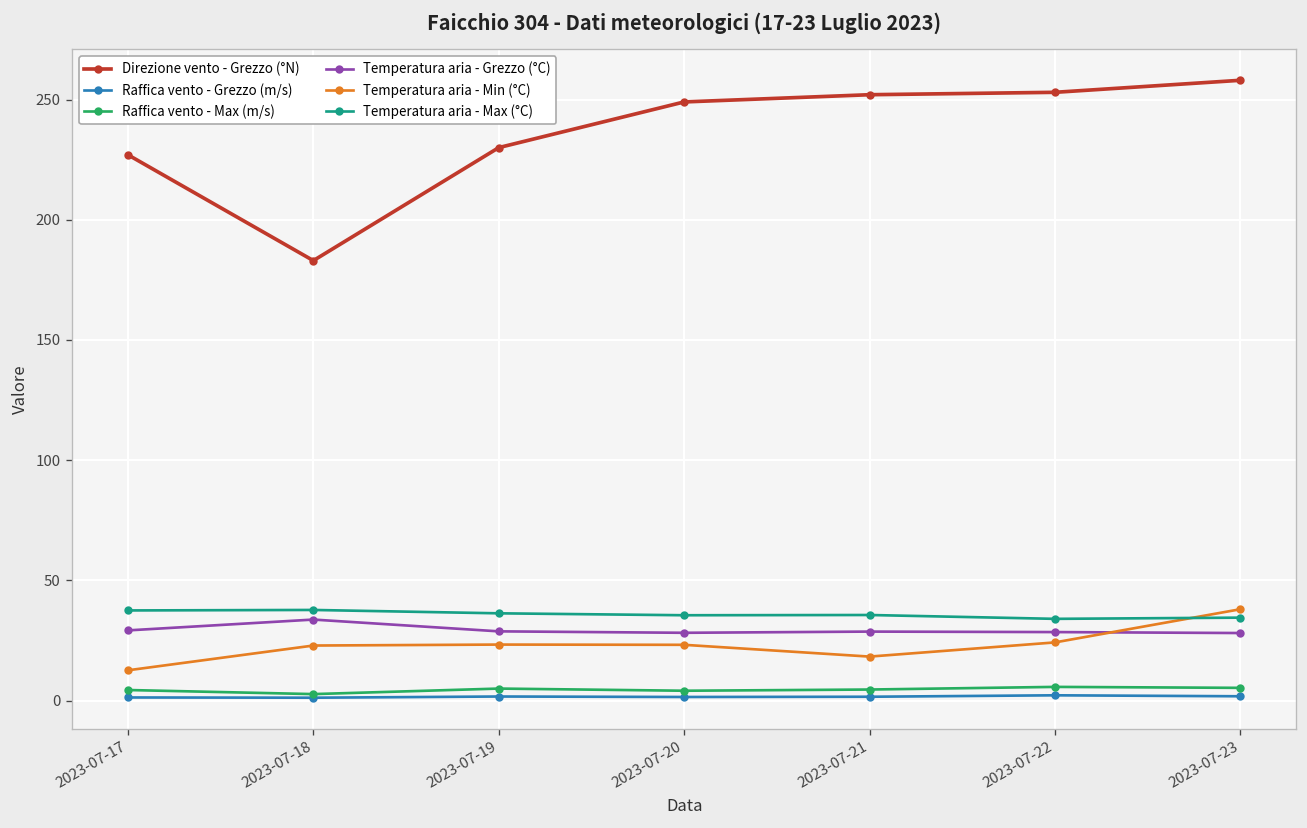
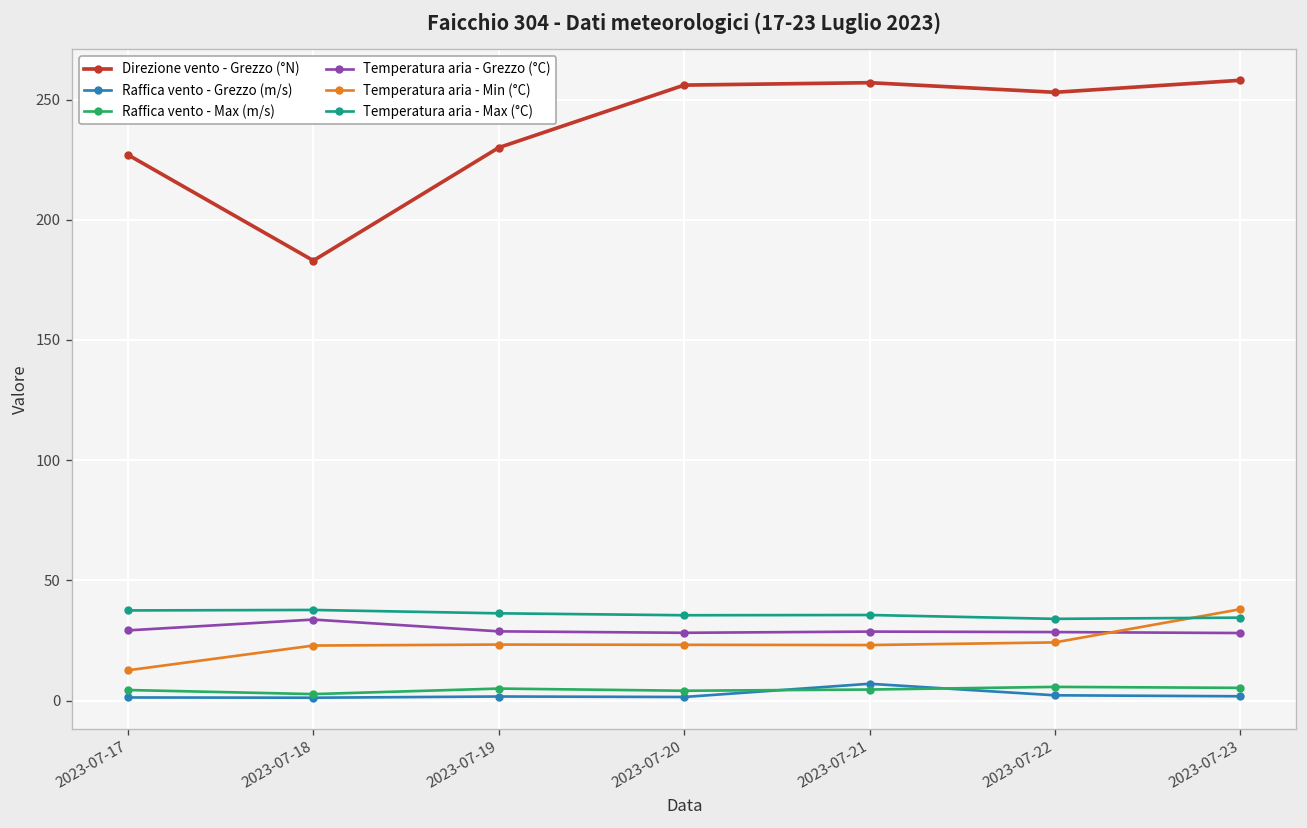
  {
    "Direzione vento - Grezzo (°N)": {
      "2023-07-17": 227,
      "2023-07-18": 183,
      "2023-07-19": 230,
-     "2023-07-20": 249,
-     "2023-07-21": 252,
+     "2023-07-20": 256,
+     "2023-07-21": 257,
      "2023-07-22": 253,
      "2023-07-23": 258
    },
    "Raffica vento - Grezzo (m/s)": {
      "2023-07-17": 1,
      "2023-07-18": 1,
      "2023-07-19": 2,
      "2023-07-20": 2,
-     "2023-07-21": 2,
+     "2023-07-21": 7,
      "2023-07-22": 2,
      "2023-07-23": 2
    },
    "Temperatura aria - Grezzo (°C)": {
      "2023-07-17": 29,
      "2023-07-18": 34,
      "2023-07-19": 29,
      "2023-07-20": 28,
      "2023-07-21": 29,
      "2023-07-22": 29,
      "2023-07-23": 28
    },
    "Temperatura aria - Min (°C)": {
      "2023-07-17": 13,
      "2023-07-18": 23,
      "2023-07-19": 23,
      "2023-07-20": 23,
-     "2023-07-21": 18,
+     "2023-07-21": 23,
      "2023-07-22": 24,
      "2023-07-23": 38
    }
  }
